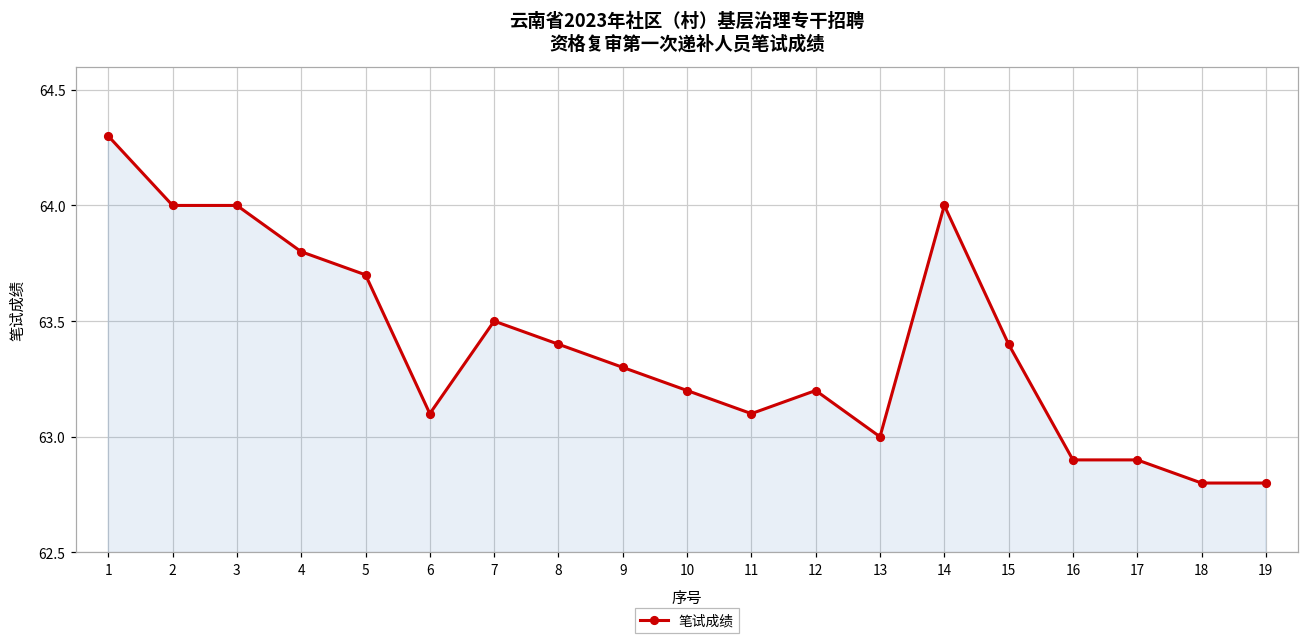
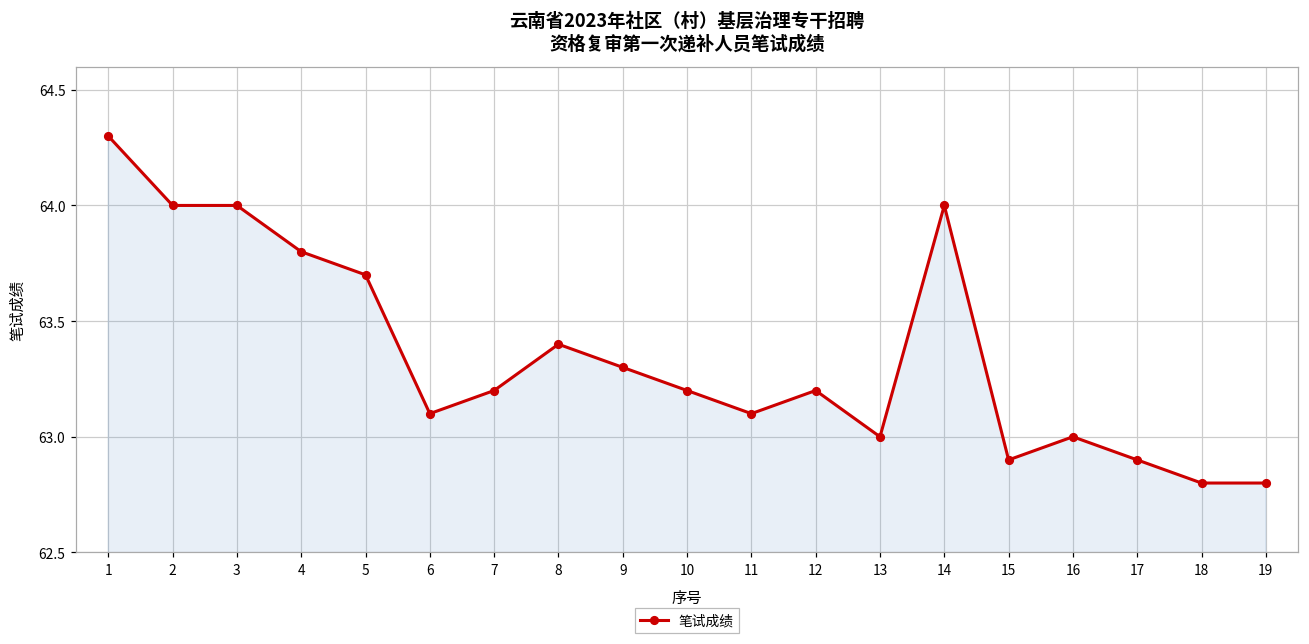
  {
    "1": 64.3,
    "2": 64.0,
    "3": 64.0,
    "4": 63.8,
    "5": 63.7,
    "6": 63.1,
-   "7": 63.5,
+   "7": 63.2,
    "8": 63.4,
    "9": 63.3,
    "10": 63.2,
    "11": 63.1,
    "12": 63.2,
    "13": 63.0,
    "14": 64.0,
-   "15": 63.4,
-   "16": 62.9,
+   "15": 62.9,
+   "16": 63.0,
    "17": 62.9,
    "18": 62.8,
    "19": 62.8
  }
